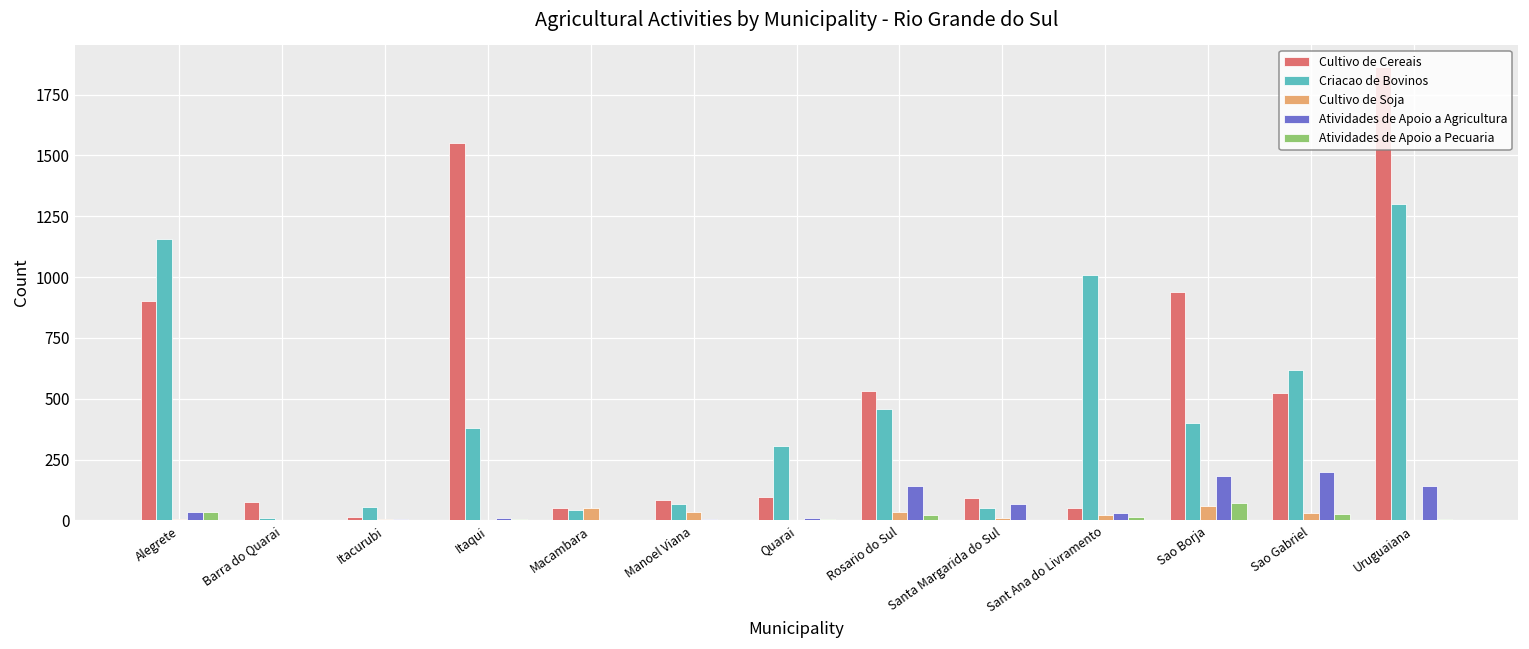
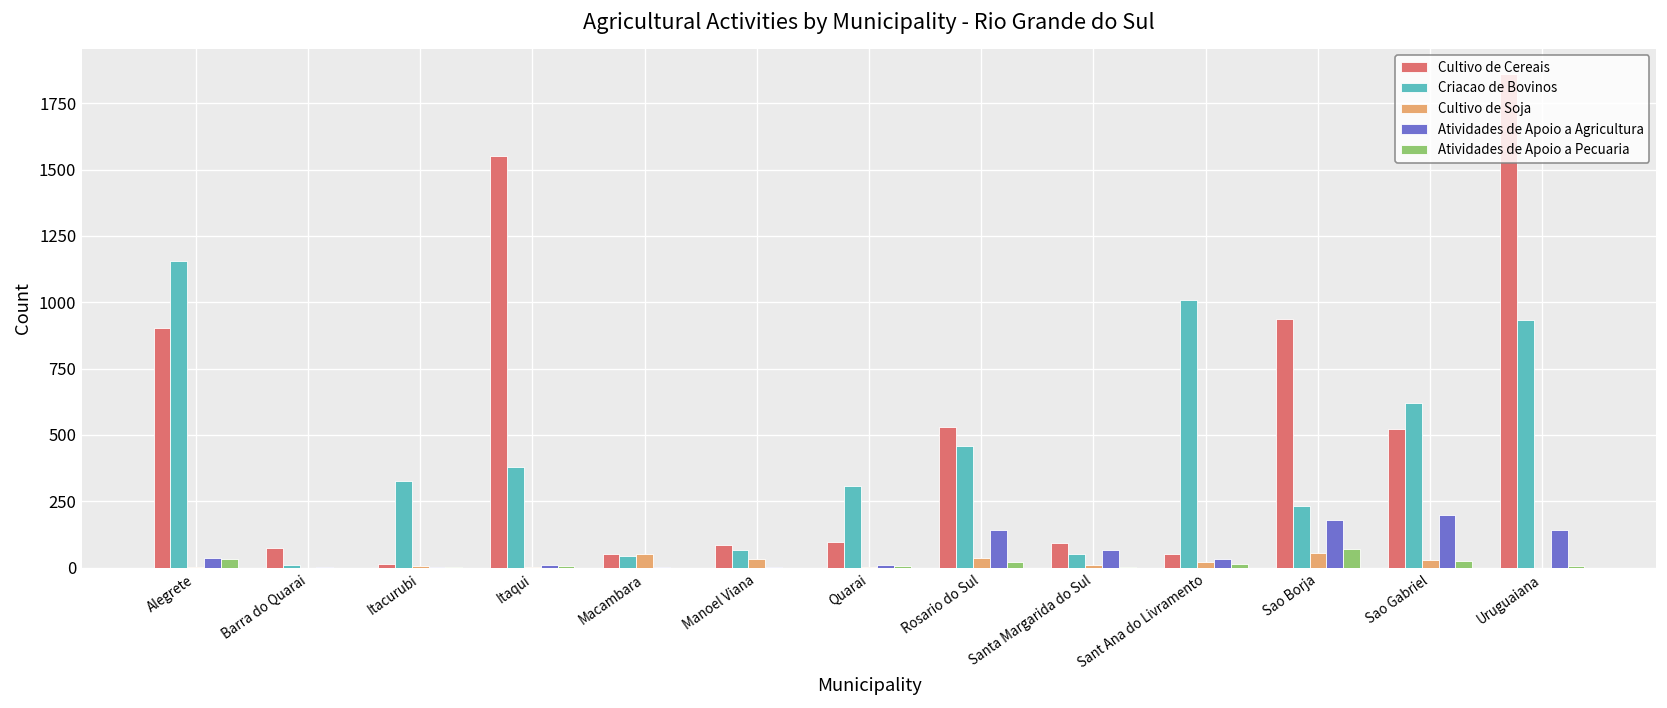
  {
    "Criacao de Bovinos": {
      "Alegrete": 1160,
-     "Itacurubi": 50,
+     "Itacurubi": 330,
      "Itaqui": 380,
      "Macambara": 40,
      "Manoel Viana": 70,
      "Quarai": 310,
      "Rosario do Sul": 460,
      "Santa Margarida do Sul": 50,
      "Sant Ana do Livramento": 1010,
-     "Sao Borja": 400,
+     "Sao Borja": 230,
      "Sao Gabriel": 620,
-     "Uruguaiana": 1300
+     "Uruguaiana": 930
    },
    "Atividades de Apoio a Agricultura": {
      "Alegrete": 40,
      "Rosario do Sul": 140,
      "Santa Margarida do Sul": 70,
      "Sant Ana do Livramento": 30,
      "Sao Borja": 180,
      "Sao Gabriel": 200,
      "Uruguaiana": 140
    },
    "Atividades de Apoio a Pecuaria": {
      "Alegrete": 30,
      "Barra do Quarai": 0,
      "Macambara": 0,
      "Manoel Viana": 0,
      "Rosario do Sul": 20,
      "Sant Ana do Livramento": 10,
      "Sao Borja": 70,
      "Sao Gabriel": 30
    }
  }
